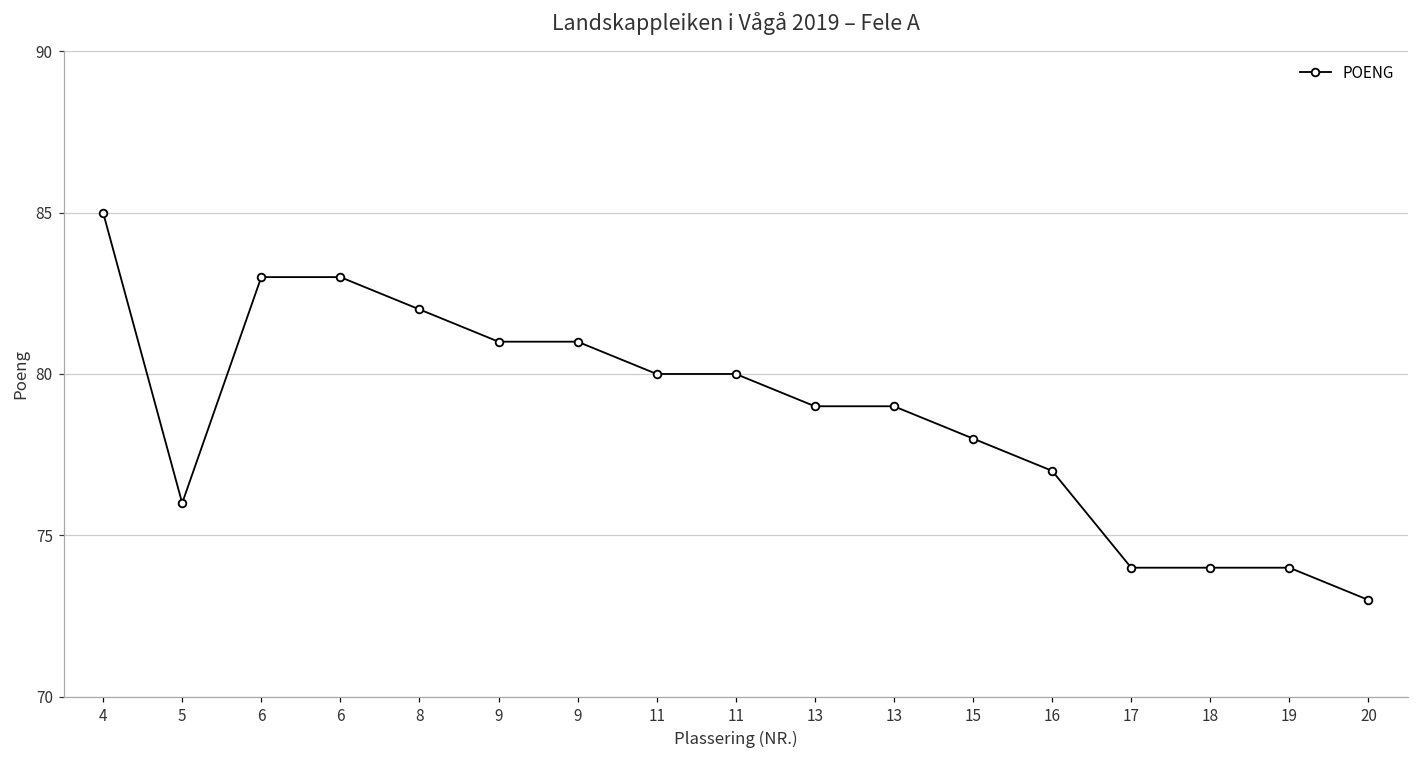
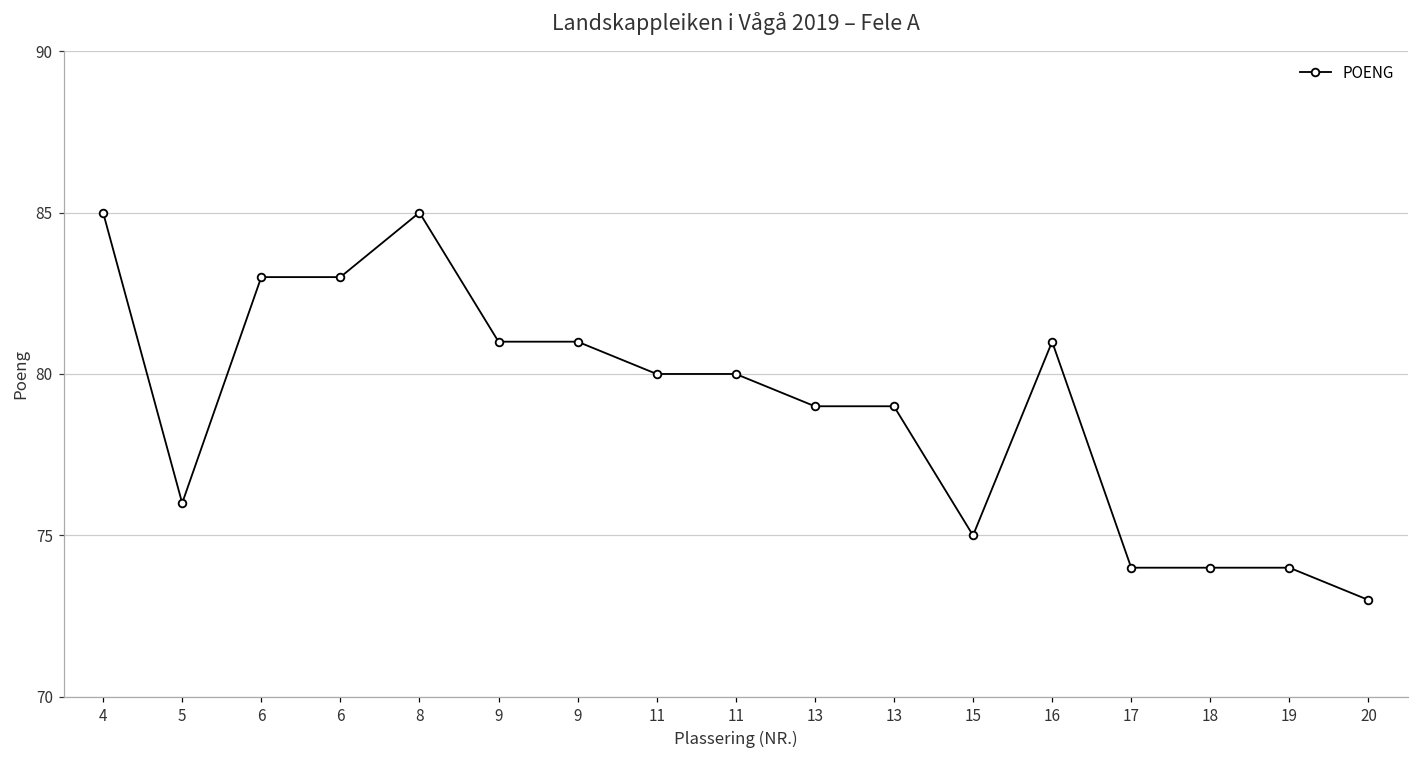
  {
    "4": 85,
    "5": 76,
-   "8": 82,
-   "15": 78,
-   "16": 77,
+   "8": 85,
+   "15": 75,
+   "16": 81,
    "17": 74,
    "18": 74,
    "19": 74,
    "20": 73
  }
